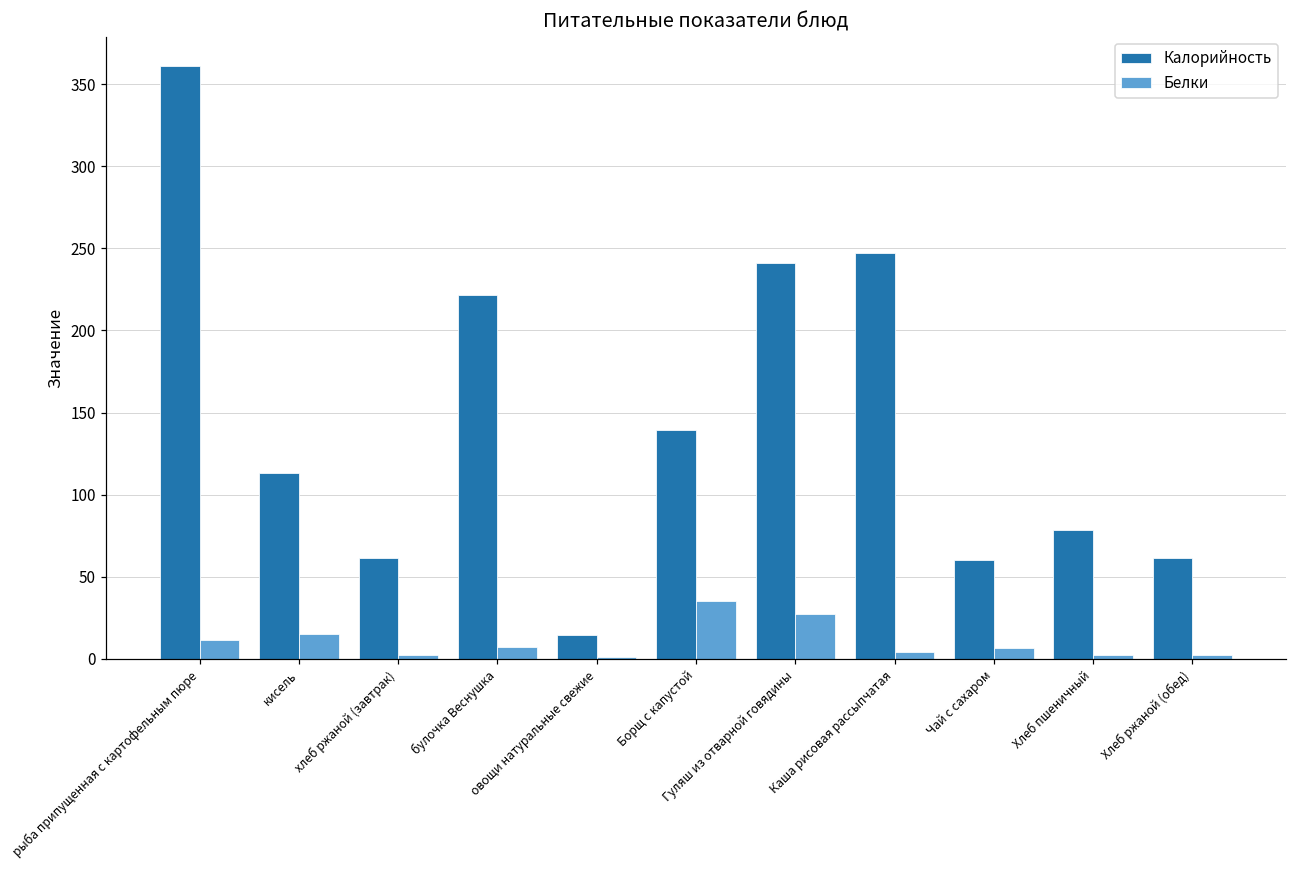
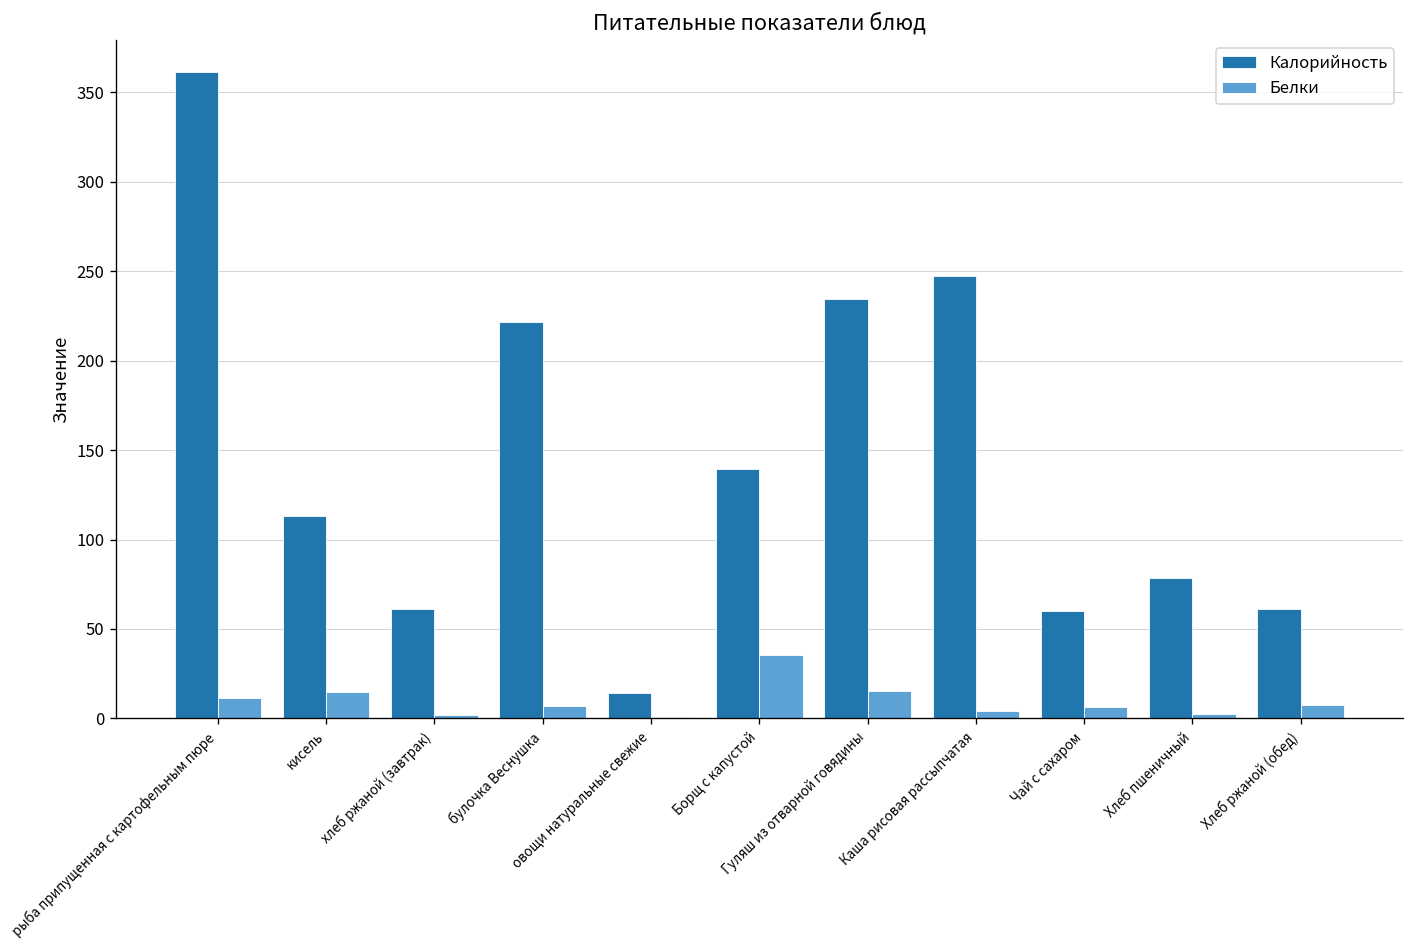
  {
    "Калорийность": {
      "рыба припущенная с картофельным пюре": 361,
      "кисель": 113,
      "хлеб ржаной (завтрак)": 61,
      "булочка Веснушка": 222,
      "овощи натуральные свежие": 14,
      "Борщ с капустой": 139,
-     "Гуляш из отварной говядины": 241,
+     "Гуляш из отварной говядины": 234,
      "Каша рисовая рассыпчатая": 247,
      "Чай с сахаром": 60,
      "Хлеб пшеничный": 79,
      "Хлеб ржаной (обед)": 61
    },
    "Белки": {
      "рыба припущенная с картофельным пюре": 12,
      "кисель": 15,
      "хлеб ржаной (завтрак)": 2,
      "булочка Веснушка": 7,
      "Борщ с капустой": 35,
-     "Гуляш из отварной говядины": 27,
+     "Гуляш из отварной говядины": 15,
      "Каша рисовая рассыпчатая": 4,
      "Чай с сахаром": 6,
      "Хлеб пшеничный": 2,
-     "Хлеб ржаной (обед)": 2
+     "Хлеб ржаной (обед)": 8
    }
  }
